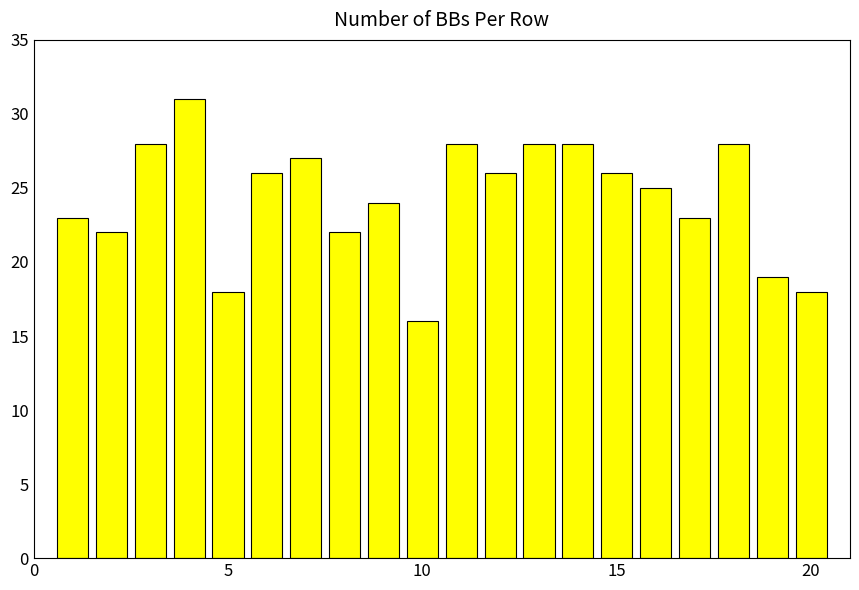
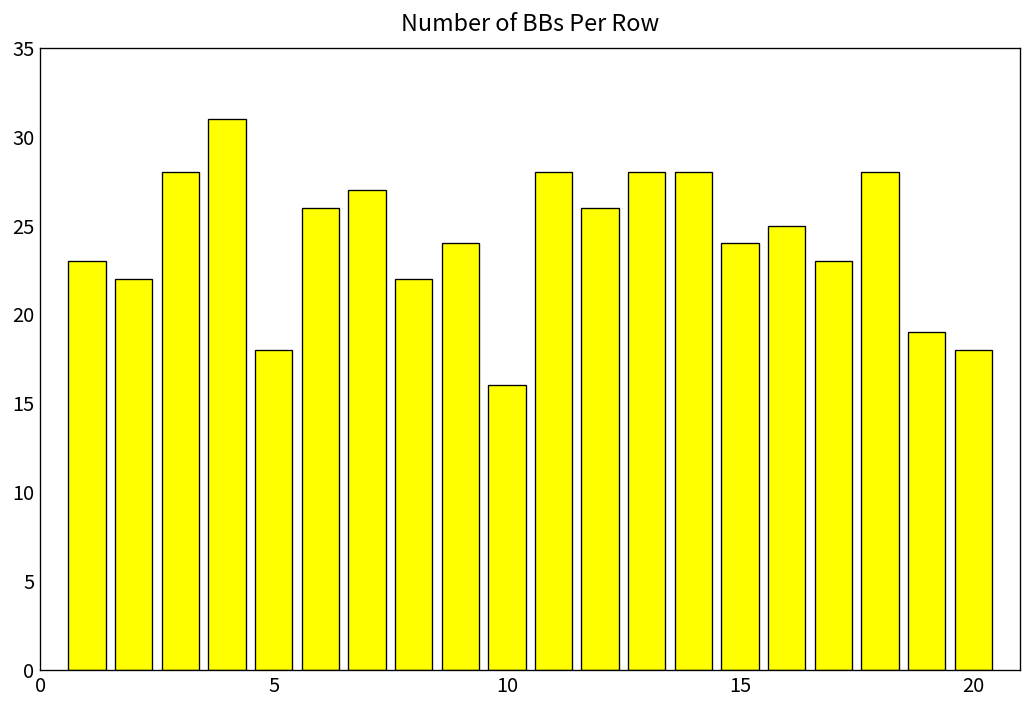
  {
    "5": 18,
    "10": 16,
-   "15": 26,
+   "15": 24,
    "20": 18
  }
